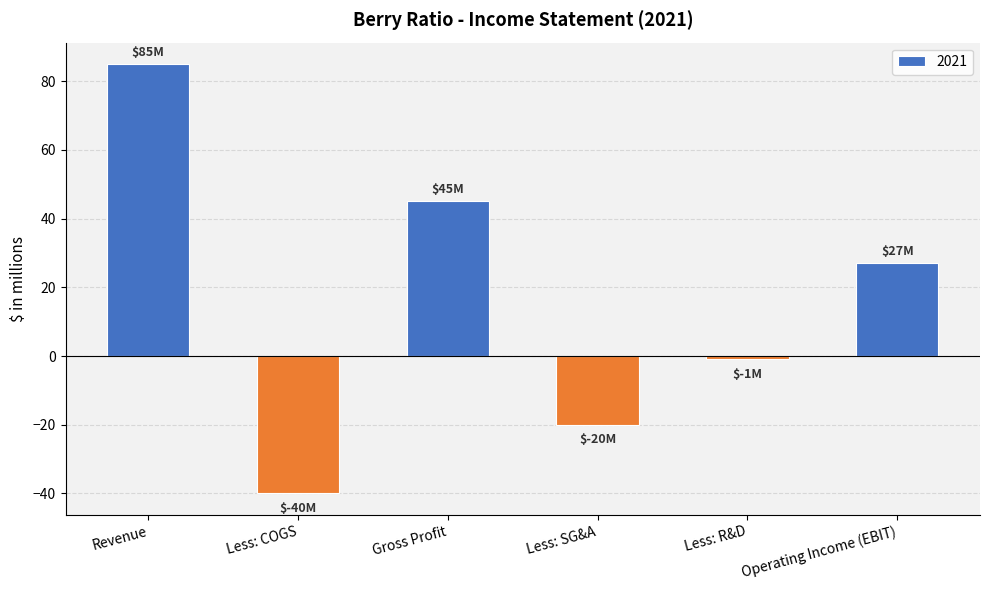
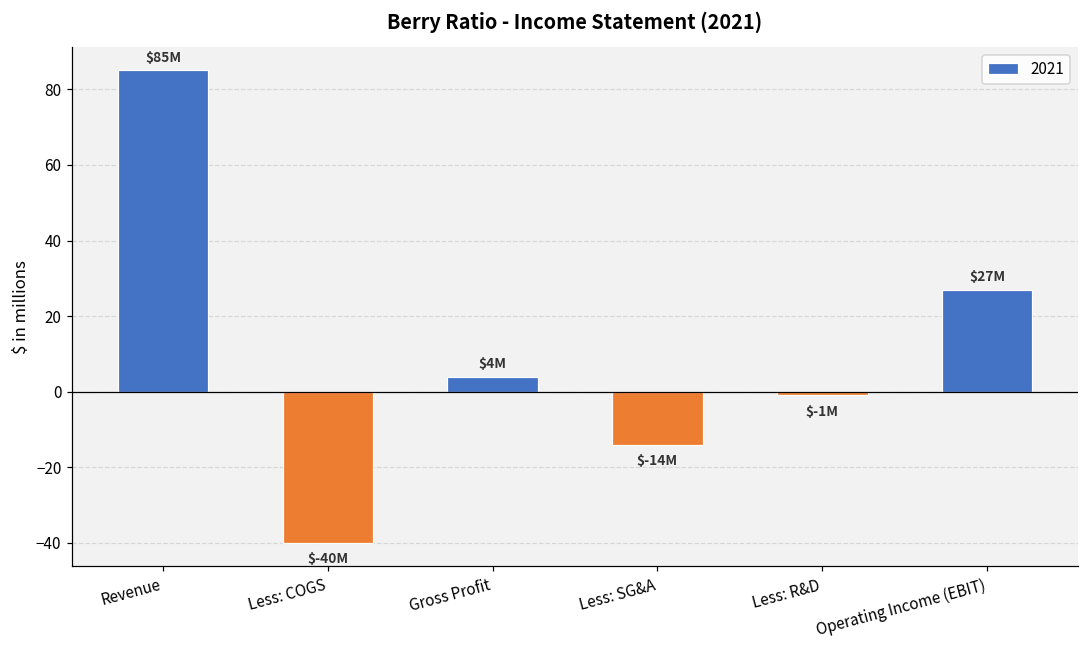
  {
    "Revenue": "$85M",
    "Less: COGS": "$-40M",
-   "Gross Profit": "$45M",
-   "Less: SG&A": "$-20M",
+   "Gross Profit": "$4M",
+   "Less: SG&A": "$-14M",
    "Less: R&D": "$-1M",
    "Operating Income (EBIT)": "$27M"
  }
